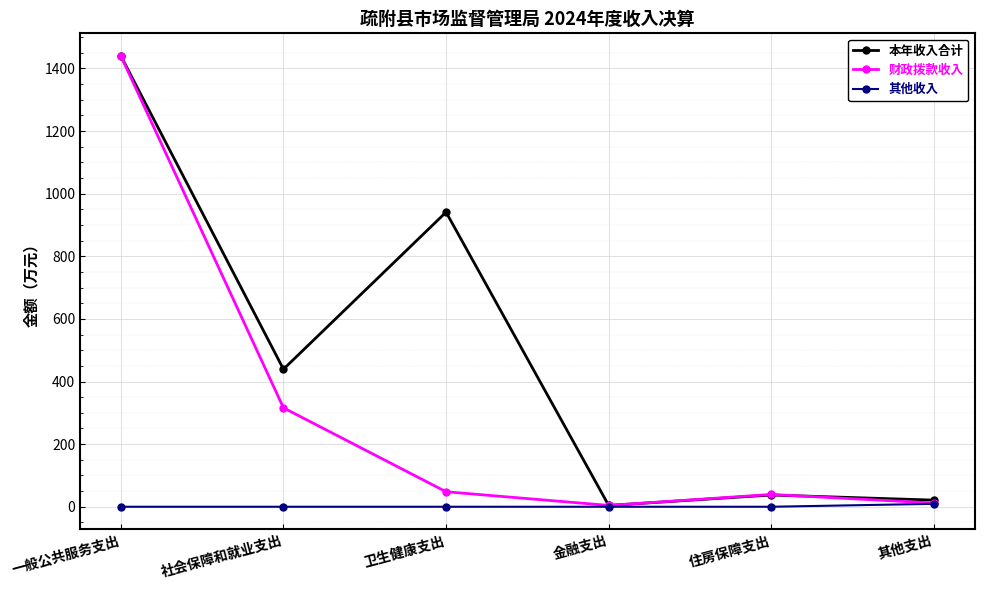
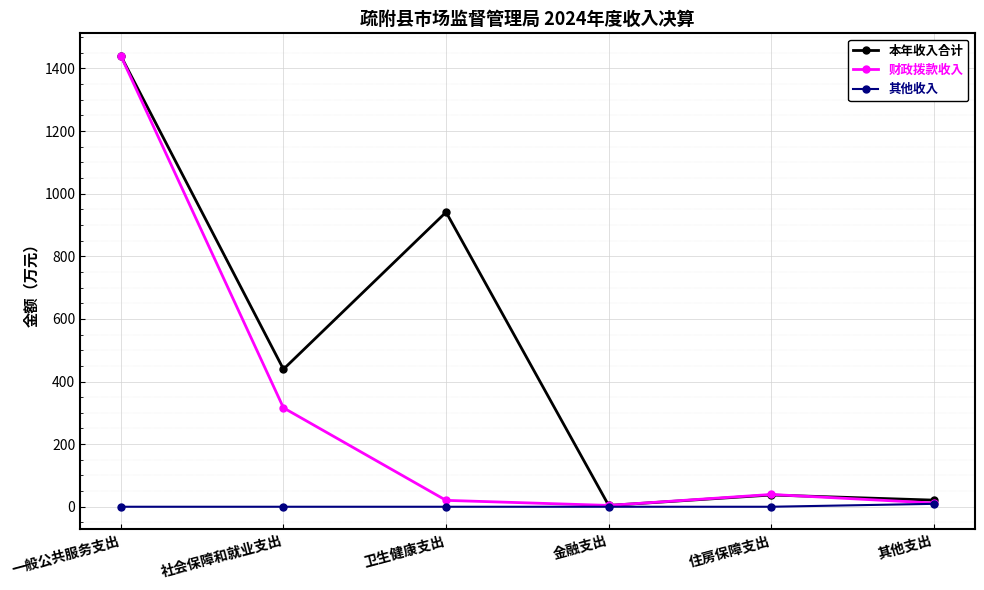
  {
    "本年收入合计": {
      "社会保障和就业支出": 440,
      "卫生健康支出": 940,
      "其他支出": 20
    },
    "财政拨款收入": {
      "社会保障和就业支出": 320,
-     "卫生健康支出": 50
+     "卫生健康支出": 20
    },
    "其他收入": {
      "一般公共服务支出": 0,
      "社会保障和就业支出": 0,
      "卫生健康支出": 0,
      "住房保障支出": 0
    }
  }
